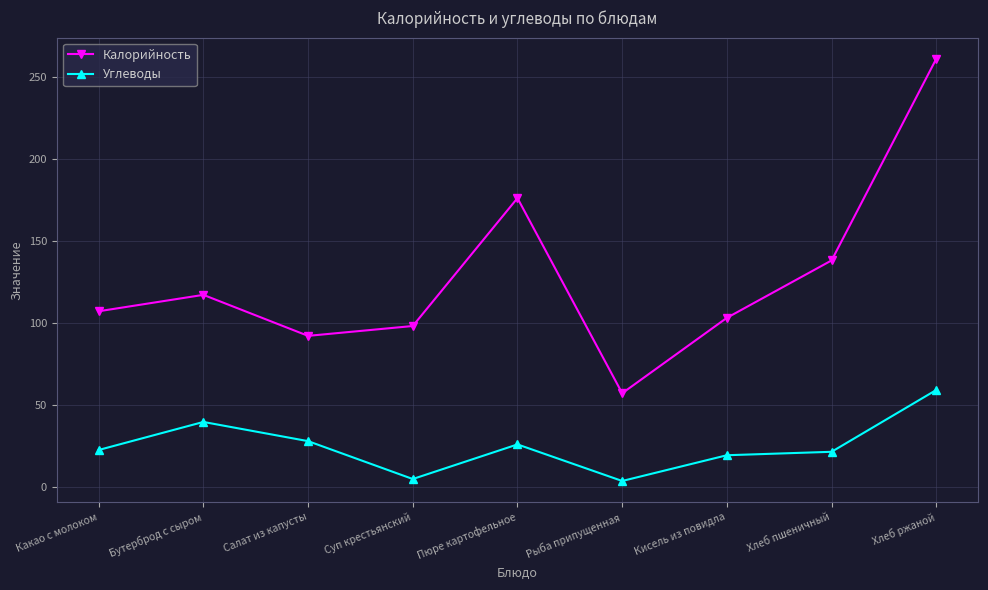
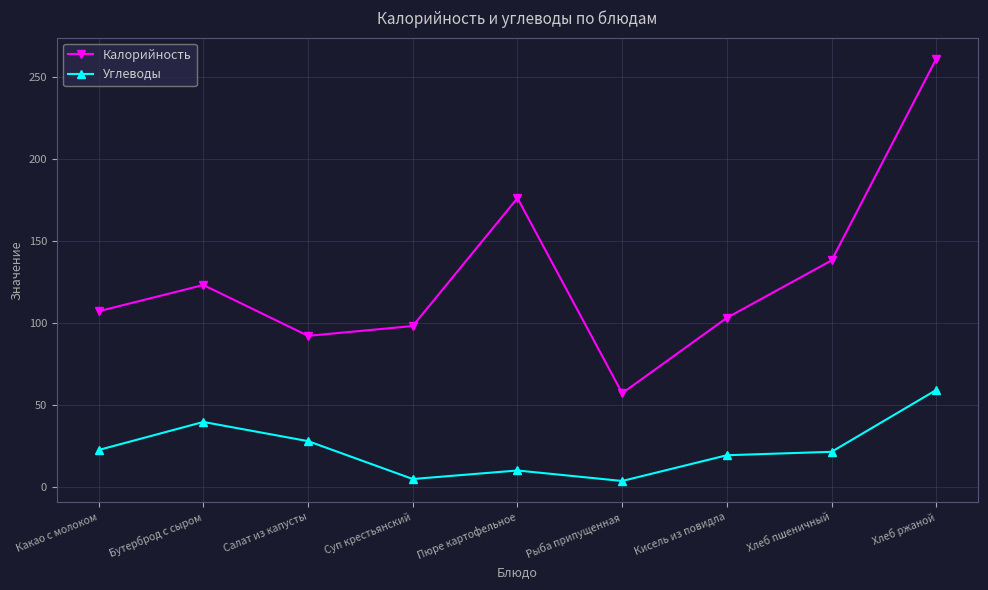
  {
    "Калорийность": {
      "Какао с молоком": 107,
-     "Бутерброд с сыром": 117,
+     "Бутерброд с сыром": 123,
      "Салат из капусты": 92,
      "Суп крестьянский": 98,
      "Пюре картофельное": 176,
      "Рыба припущенная": 57,
      "Кисель из повидла": 103,
      "Хлеб пшеничный": 138,
      "Хлеб ржаной": 261
    },
    "Углеводы": {
      "Какао с молоком": 22,
      "Бутерброд с сыром": 40,
      "Салат из капусты": 28,
      "Суп крестьянский": 5,
-     "Пюре картофельное": 26,
+     "Пюре картофельное": 10,
      "Рыба припущенная": 4,
      "Кисель из повидла": 19,
      "Хлеб пшеничный": 21,
      "Хлеб ржаной": 59
    }
  }
